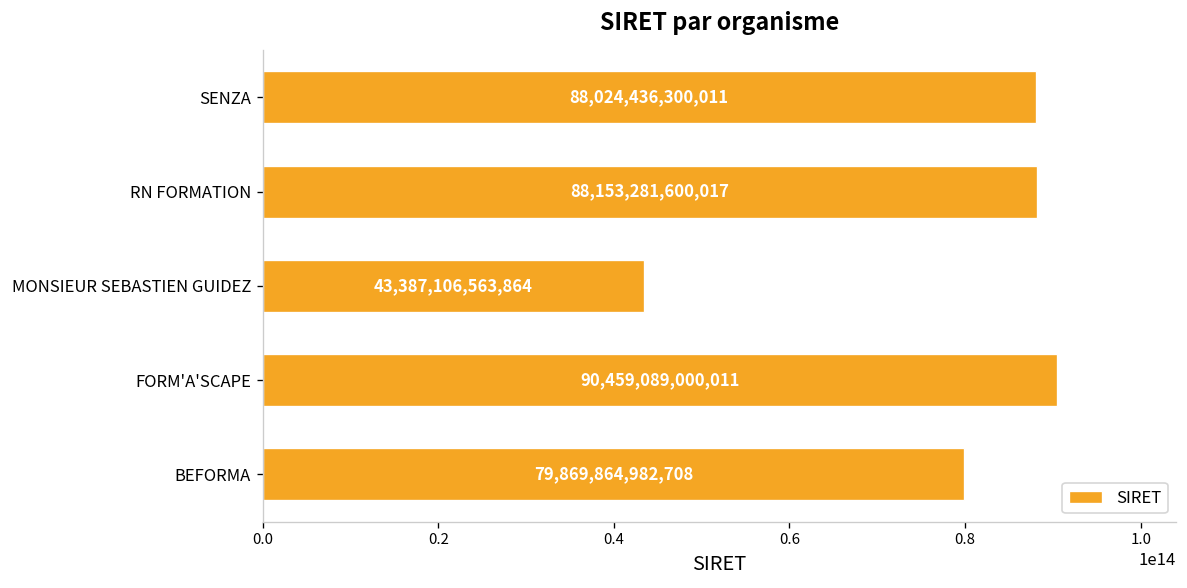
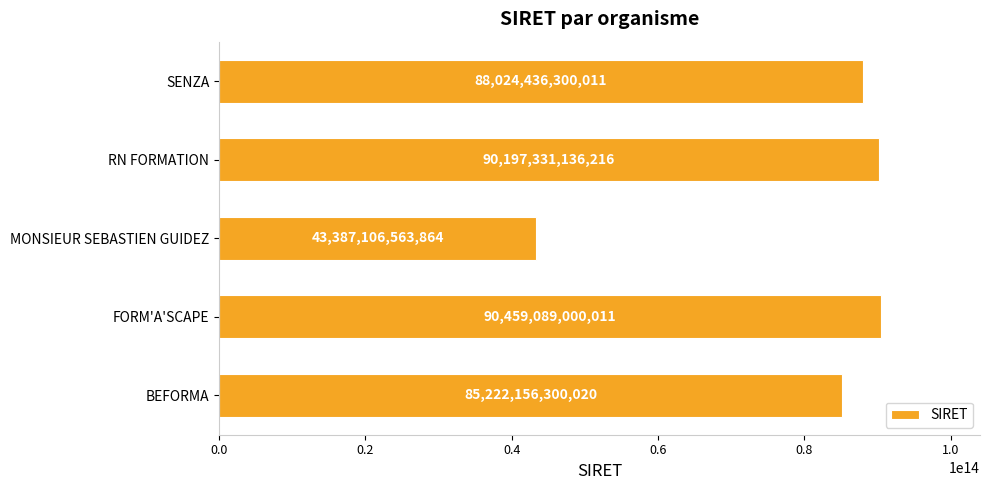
  {
    "SENZA": "88,024,436,300,011",
-   "RN FORMATION": "88,153,281,600,017",
+   "RN FORMATION": "90,197,331,136,216",
    "MONSIEUR SEBASTIEN GUIDEZ": "43,387,106,563,864",
    "FORM'A'SCAPE": "90,459,089,000,011",
-   "BEFORMA": "79,869,864,982,708"
+   "BEFORMA": "85,222,156,300,020"
  }
